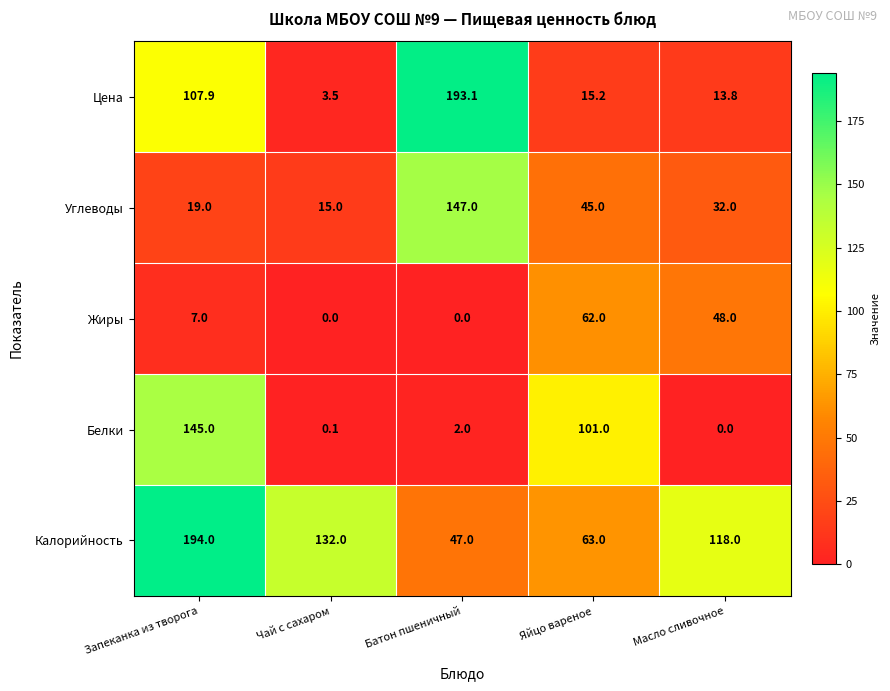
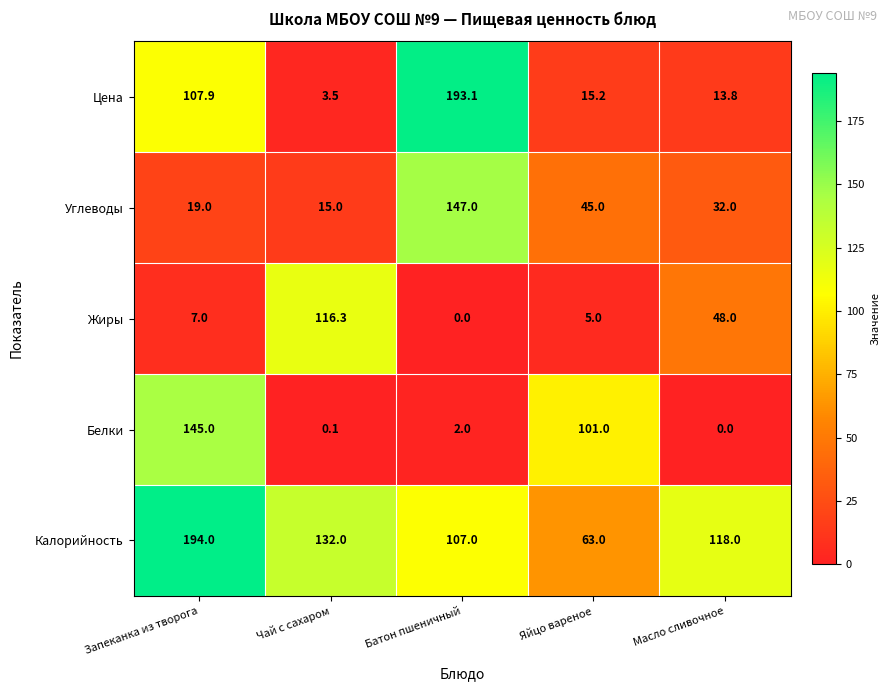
  {
    "Цена": {
      "Запеканка из творога": 107.9,
      "Чай с сахаром": 3.5,
      "Батон пшеничный": 193.1,
      "Яйцо вареное": 15.2,
      "Масло сливочное": 13.8
    },
    "Углеводы": {
      "Запеканка из творога": 19.0,
      "Чай с сахаром": 15.0,
      "Батон пшеничный": 147.0,
      "Яйцо вареное": 45.0,
      "Масло сливочное": 32.0
    },
    "Жиры": {
      "Запеканка из творога": 7.0,
-     "Чай с сахаром": 0.0,
+     "Чай с сахаром": 116.3,
      "Батон пшеничный": 0.0,
-     "Яйцо вареное": 62.0,
+     "Яйцо вареное": 5.0,
      "Масло сливочное": 48.0
    },
    "Белки": {
      "Запеканка из творога": 145.0,
      "Чай с сахаром": 0.1,
      "Батон пшеничный": 2.0,
      "Яйцо вареное": 101.0,
      "Масло сливочное": 0.0
    },
    "Калорийность": {
      "Запеканка из творога": 194.0,
      "Чай с сахаром": 132.0,
-     "Батон пшеничный": 47.0,
+     "Батон пшеничный": 107.0,
      "Яйцо вареное": 63.0,
      "Масло сливочное": 118.0
    }
  }
